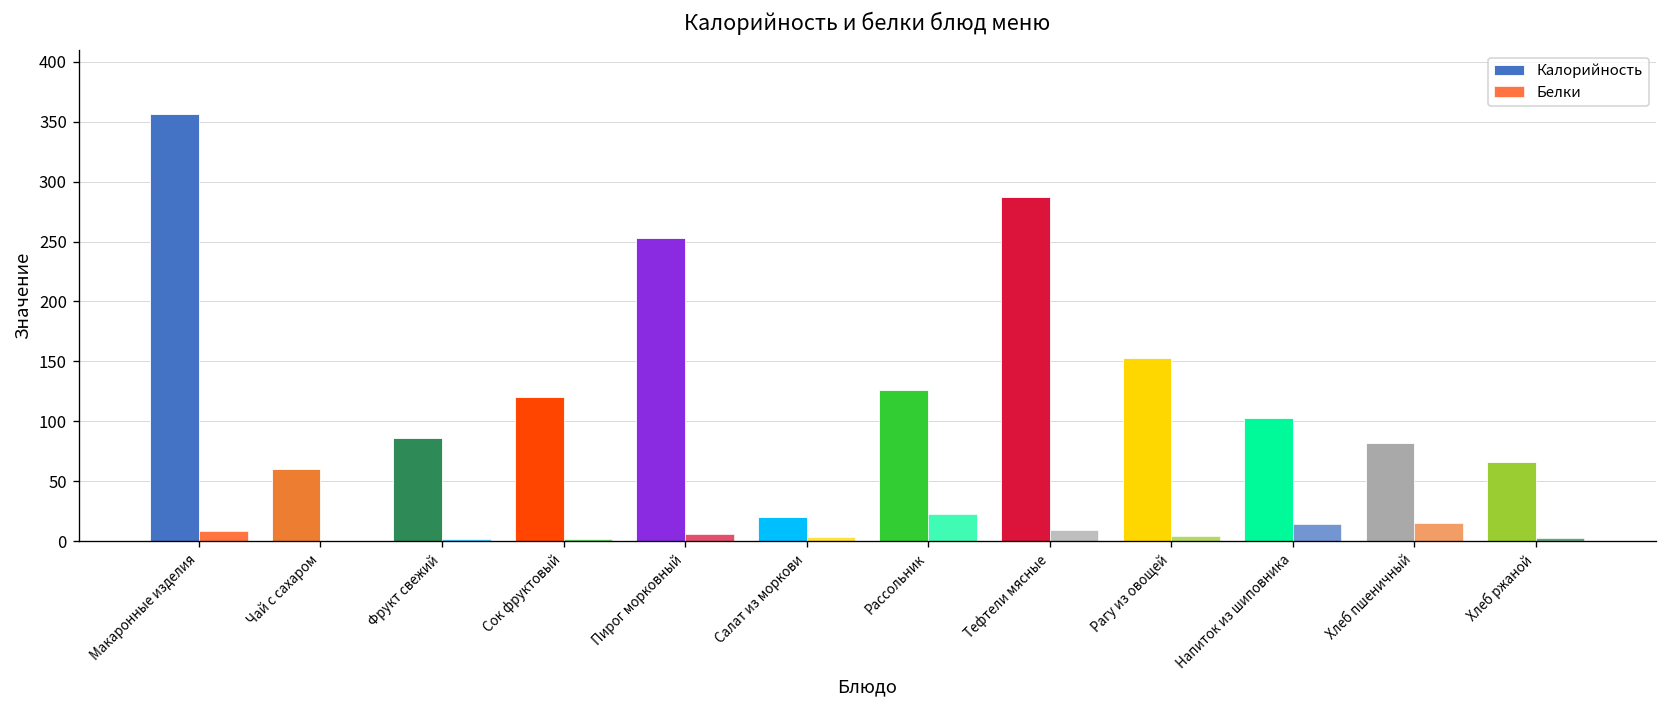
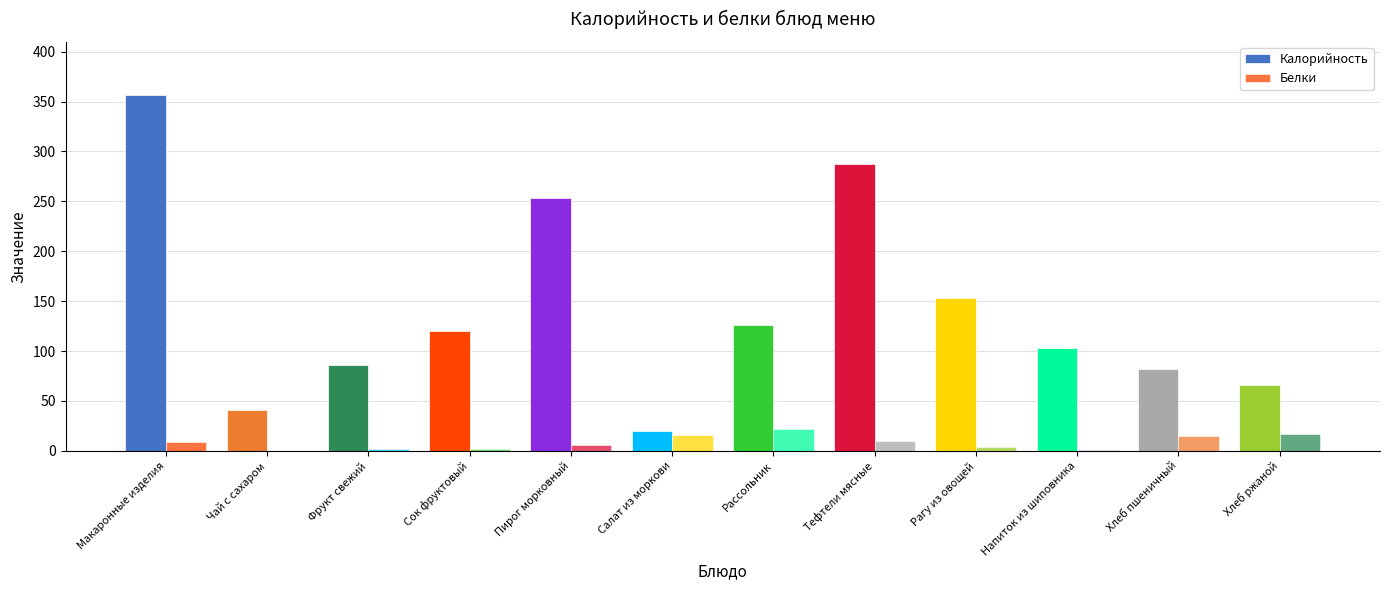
  {
    "Калорийность": {
      "Макаронные изделия": 360,
-     "Чай с сахаром": 60,
+     "Чай с сахаром": 40,
      "Фрукт свежий": 90,
      "Сок фруктовый": 120,
      "Пирог морковный": 250,
      "Салат из моркови": 20,
      "Рассольник": 130,
      "Тефтели мясные": 290,
      "Рагу из овощей": 150,
      "Напиток из шиповника": 100,
      "Хлеб пшеничный": 80,
      "Хлеб ржаной": 70
    },
    "Белки": {
      "Макаронные изделия": 10,
      "Пирог морковный": 10,
-     "Салат из моркови": 0,
+     "Салат из моркови": 20,
      "Рассольник": 20,
      "Тефтели мясные": 10,
      "Рагу из овощей": 0,
-     "Напиток из шиповника": 10,
+     "Напиток из шиповника": 0,
      "Хлеб пшеничный": 10,
-     "Хлеб ржаной": 0
+     "Хлеб ржаной": 20
    }
  }
